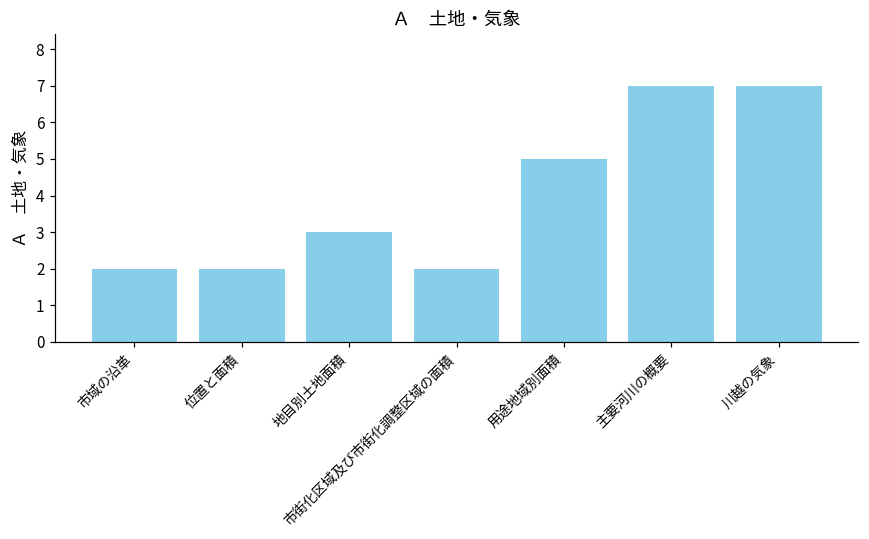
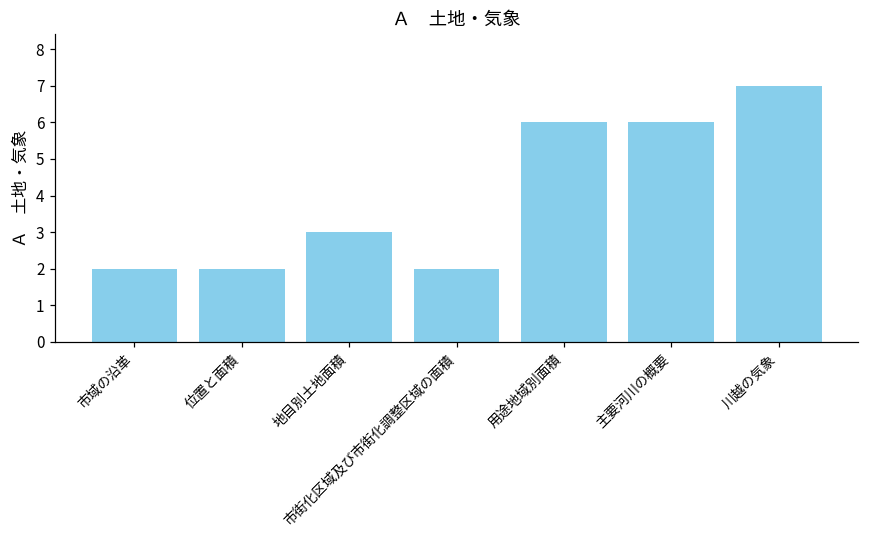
  {
    "市域の沿革": 2,
    "位置と面積": 2,
    "地目別土地面積": 3,
    "市街化区域及び市街化調整区域の面積": 2,
-   "用途地域別面積": 5,
-   "主要河川の概要": 7,
+   "用途地域別面積": 6,
+   "主要河川の概要": 6,
    "川越の気象": 7
  }
